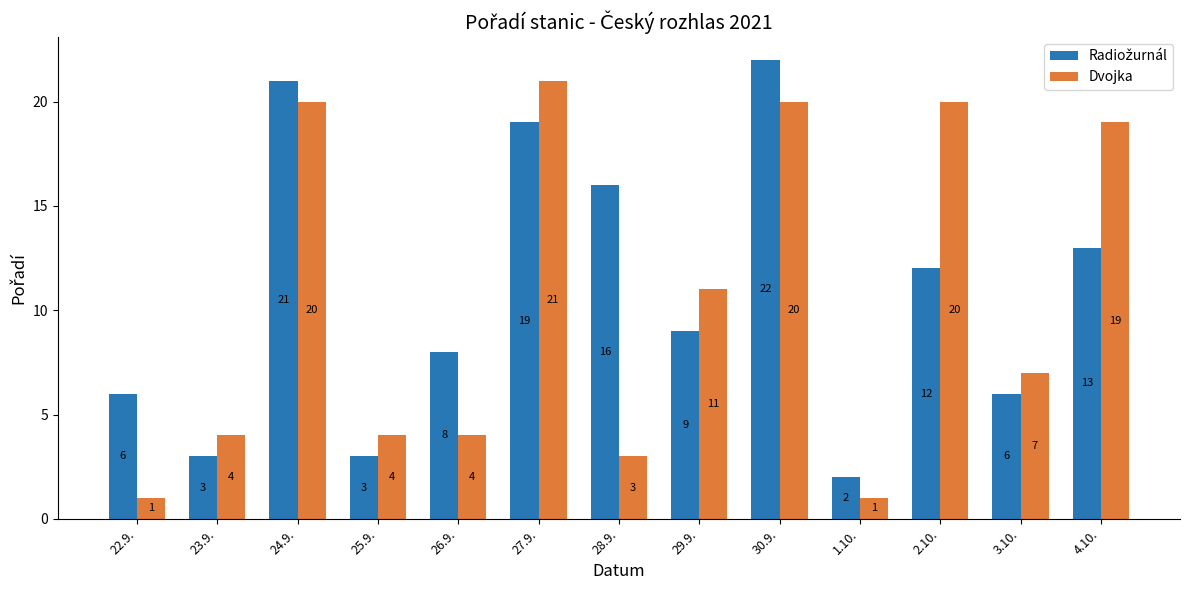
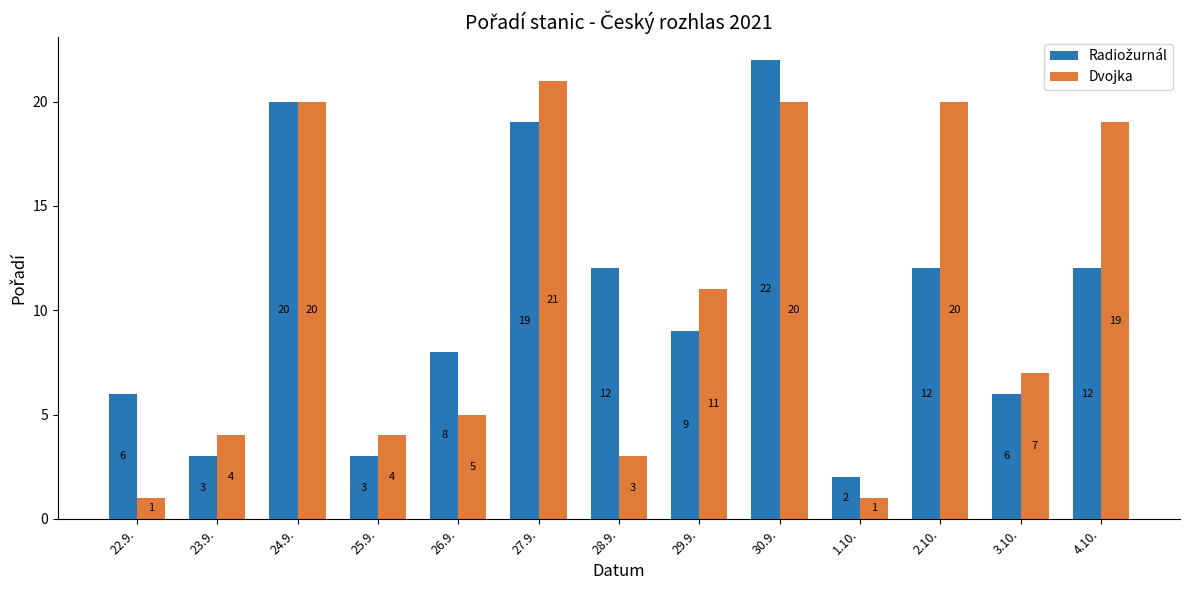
  {
    "Radiožurnál": {
      "22.9.": 6,
      "23.9.": 3,
-     "24.9.": 21,
+     "24.9.": 20,
      "25.9.": 3,
      "26.9.": 8,
      "27.9.": 19,
-     "28.9.": 16,
+     "28.9.": 12,
      "29.9.": 9,
      "30.9.": 22,
      "1.10.": 2,
      "2.10.": 12,
      "3.10.": 6,
-     "4.10.": 13
+     "4.10.": 12
    },
    "Dvojka": {
      "22.9.": 1,
      "23.9.": 4,
      "24.9.": 20,
      "25.9.": 4,
-     "26.9.": 4,
+     "26.9.": 5,
      "27.9.": 21,
      "28.9.": 3,
      "29.9.": 11,
      "30.9.": 20,
      "1.10.": 1,
      "2.10.": 20,
      "3.10.": 7,
      "4.10.": 19
    }
  }
